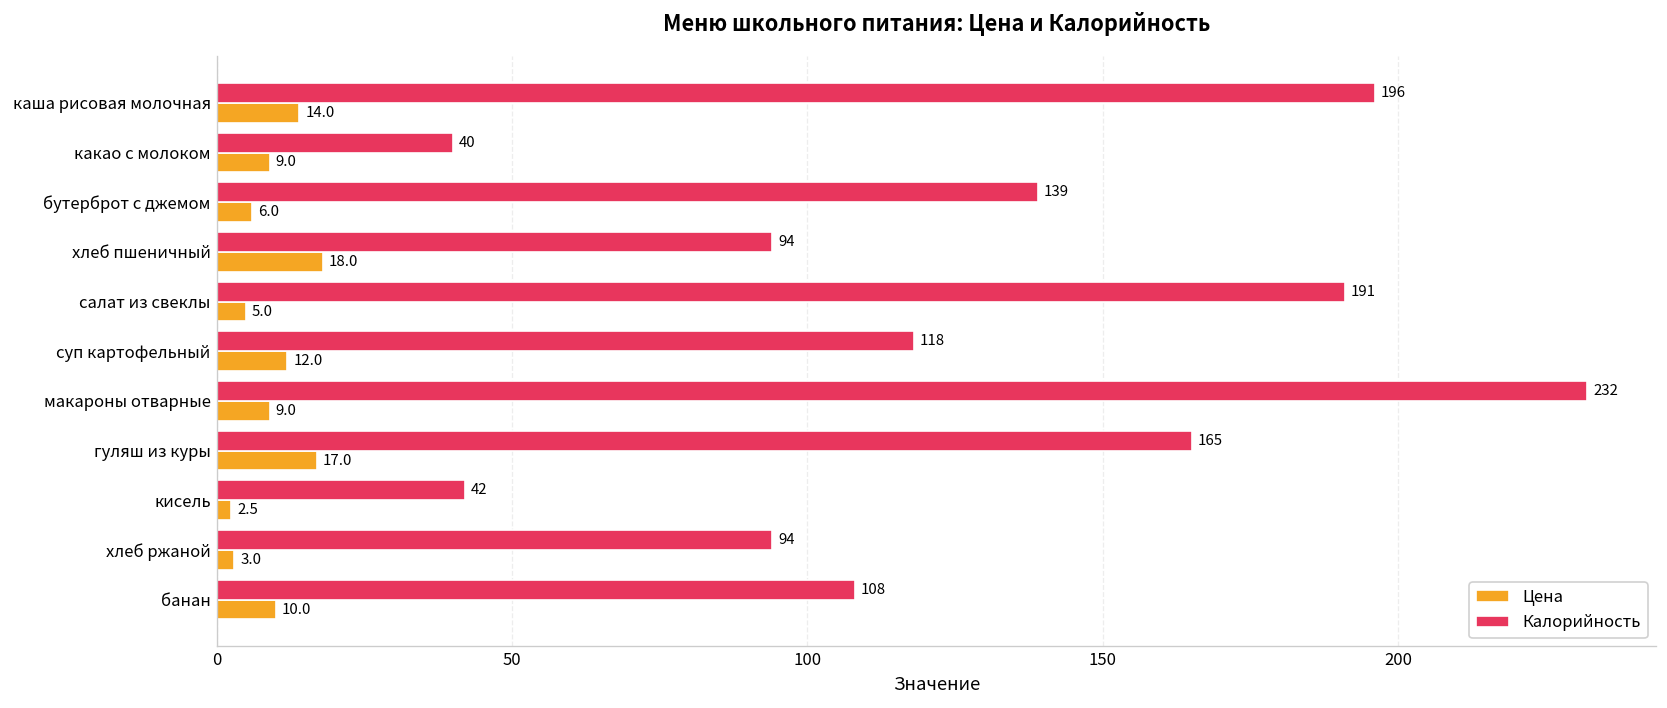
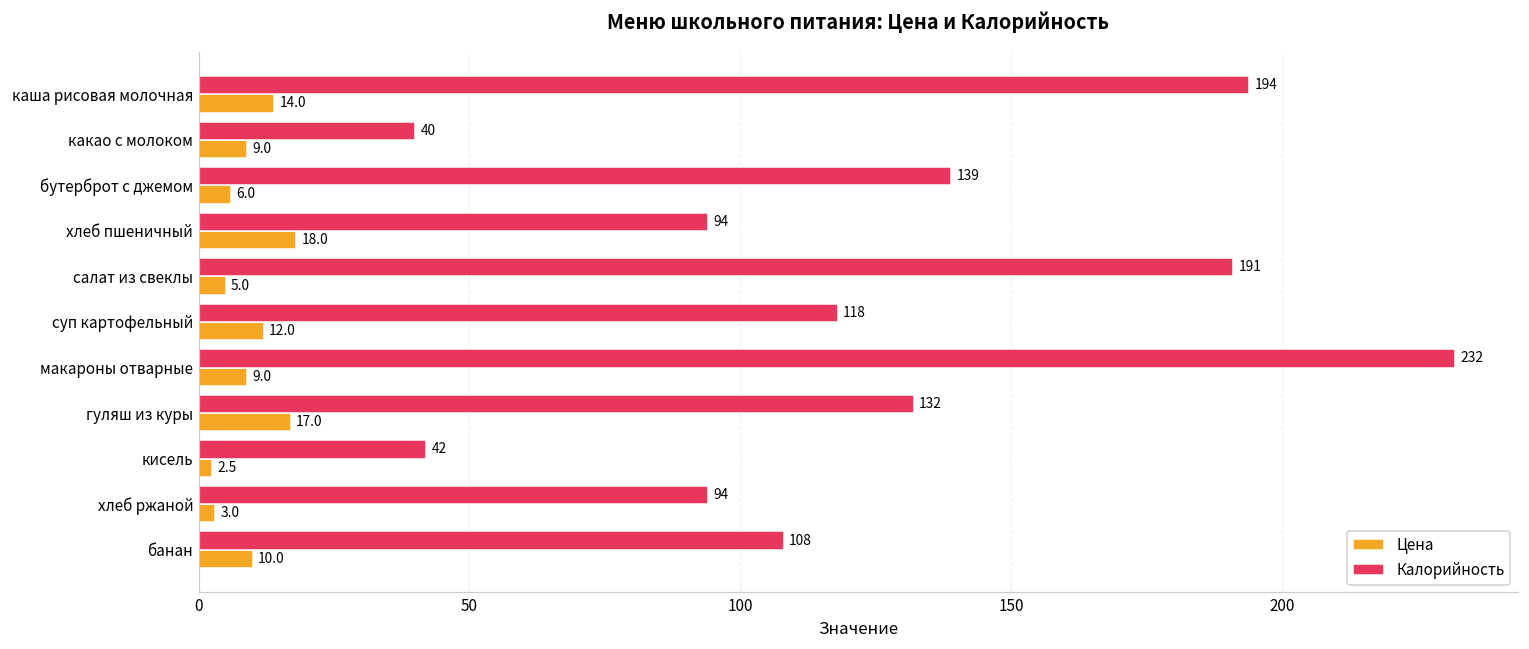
  {
    "Цена": {
      "каша рисовая молочная": 14.0,
      "какао с молоком": 9.0,
      "бутерброт с джемом": 6.0,
      "хлеб пшеничный": 18.0,
      "салат из свеклы": 5.0,
      "суп картофельный": 12.0,
      "макароны отварные": 9.0,
      "гуляш из куры": 17.0,
      "кисель": 2.5,
      "хлеб ржаной": 3.0,
      "банан": 10.0
    },
    "Калорийность": {
-     "каша рисовая молочная": 196,
+     "каша рисовая молочная": 194,
      "какао с молоком": 40,
      "бутерброт с джемом": 139,
      "хлеб пшеничный": 94,
      "салат из свеклы": 191,
      "суп картофельный": 118,
      "макароны отварные": 232,
-     "гуляш из куры": 165,
+     "гуляш из куры": 132,
      "кисель": 42,
      "хлеб ржаной": 94,
      "банан": 108
    }
  }
